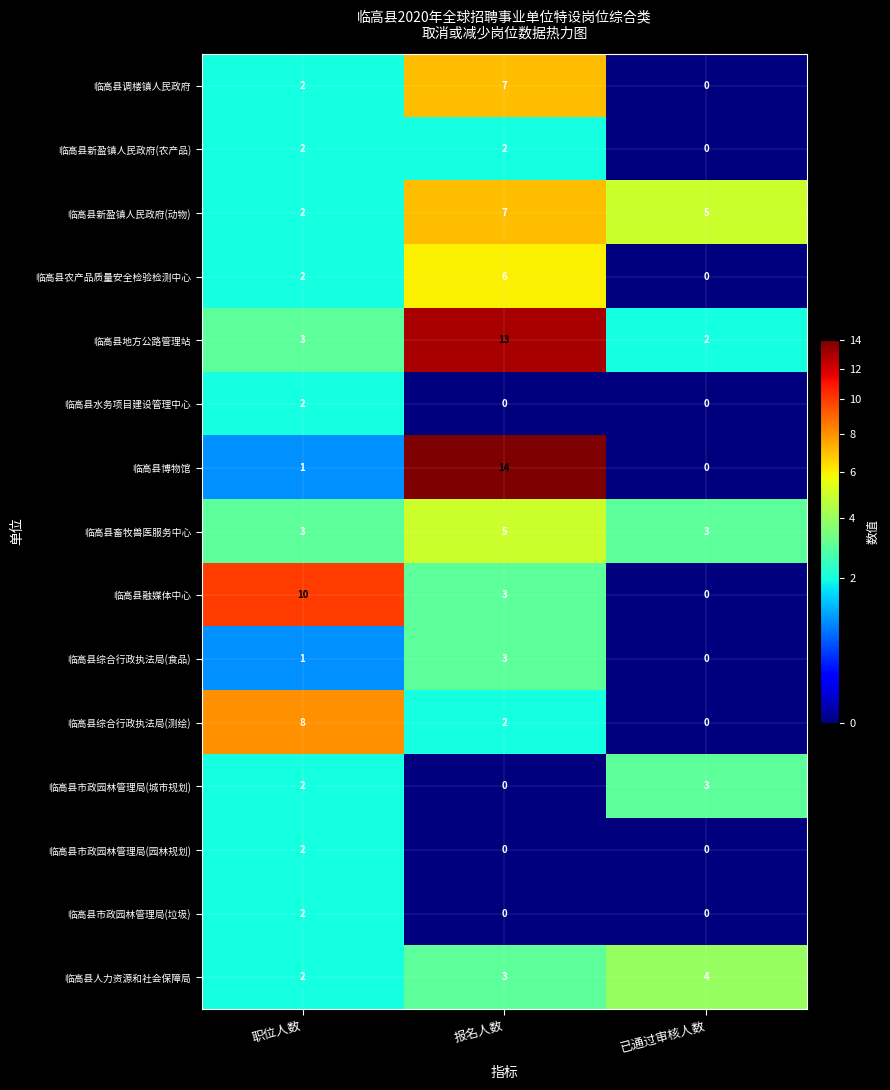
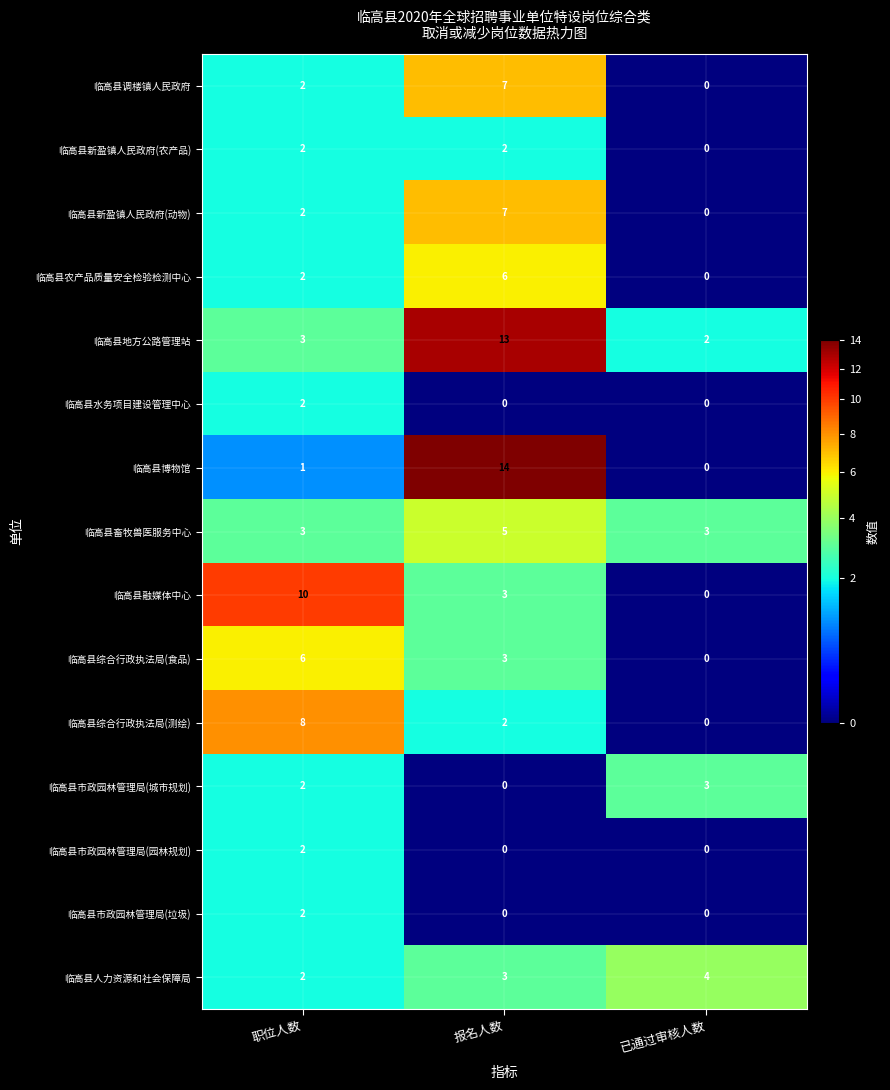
  {
    "临高县调楼镇人民政府": {
      "职位人数": 2,
      "报名人数": 7,
      "已通过审核人数": 0
    },
    "临高县新盈镇人民政府(农产品)": {
      "职位人数": 2,
      "报名人数": 2,
      "已通过审核人数": 0
    },
    "临高县新盈镇人民政府(动物)": {
      "职位人数": 2,
      "报名人数": 7,
-     "已通过审核人数": 5
+     "已通过审核人数": 0
    },
    "临高县农产品质量安全检验检测中心": {
      "职位人数": 2,
      "报名人数": 6,
      "已通过审核人数": 0
    },
    "临高县地方公路管理站": {
      "职位人数": 3,
      "报名人数": 13,
      "已通过审核人数": 2
    },
    "临高县水务项目建设管理中心": {
      "职位人数": 2,
      "报名人数": 0,
      "已通过审核人数": 0
    },
    "临高县博物馆": {
      "职位人数": 1,
      "报名人数": 14,
      "已通过审核人数": 0
    },
    "临高县畜牧兽医服务中心": {
      "职位人数": 3,
      "报名人数": 5,
      "已通过审核人数": 3
    },
    "临高县融媒体中心": {
      "职位人数": 10,
      "报名人数": 3,
      "已通过审核人数": 0
    },
    "临高县综合行政执法局(食品)": {
-     "职位人数": 1,
+     "职位人数": 6,
      "报名人数": 3,
      "已通过审核人数": 0
    },
    "临高县综合行政执法局(测绘)": {
      "职位人数": 8,
      "报名人数": 2,
      "已通过审核人数": 0
    },
    "临高县市政园林管理局(城市规划)": {
      "职位人数": 2,
      "报名人数": 0,
      "已通过审核人数": 3
    },
    "临高县市政园林管理局(园林规划)": {
      "职位人数": 2,
      "报名人数": 0,
      "已通过审核人数": 0
    },
    "临高县市政园林管理局(垃圾)": {
      "职位人数": 2,
      "报名人数": 0,
      "已通过审核人数": 0
    },
    "临高县人力资源和社会保障局": {
      "职位人数": 2,
      "报名人数": 3,
      "已通过审核人数": 4
    }
  }
